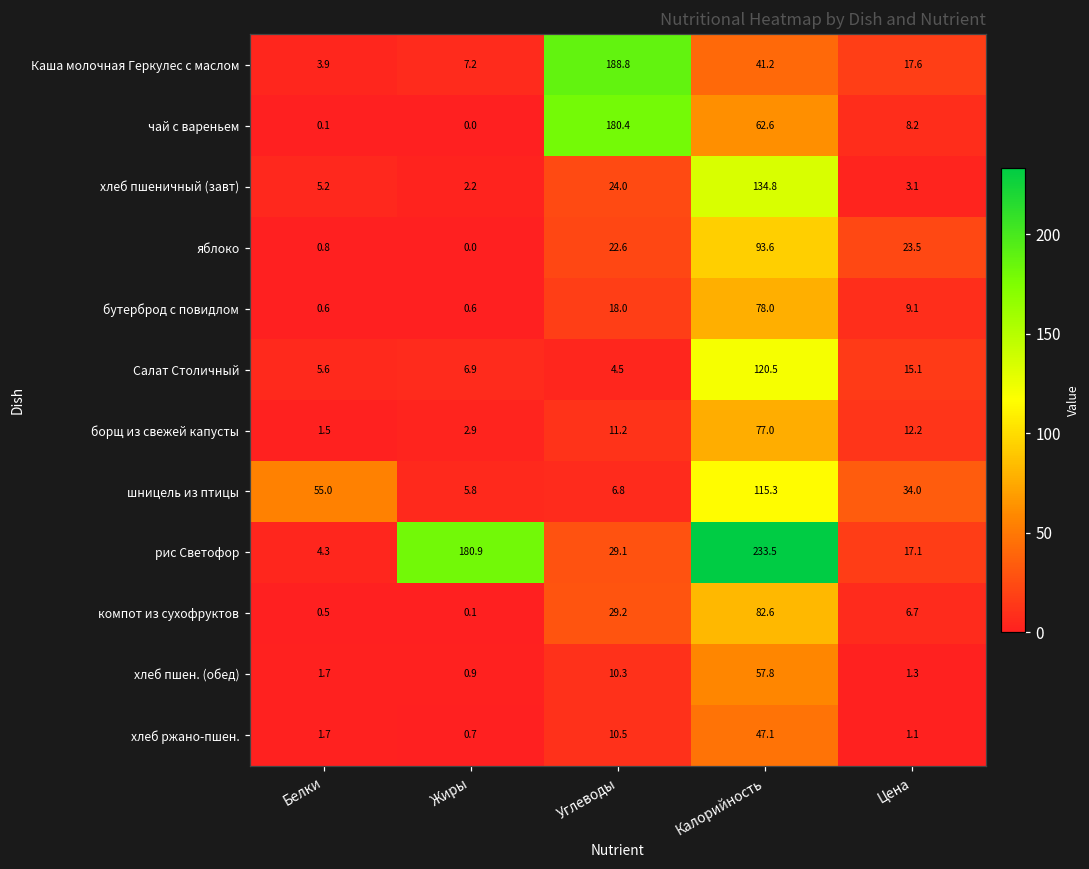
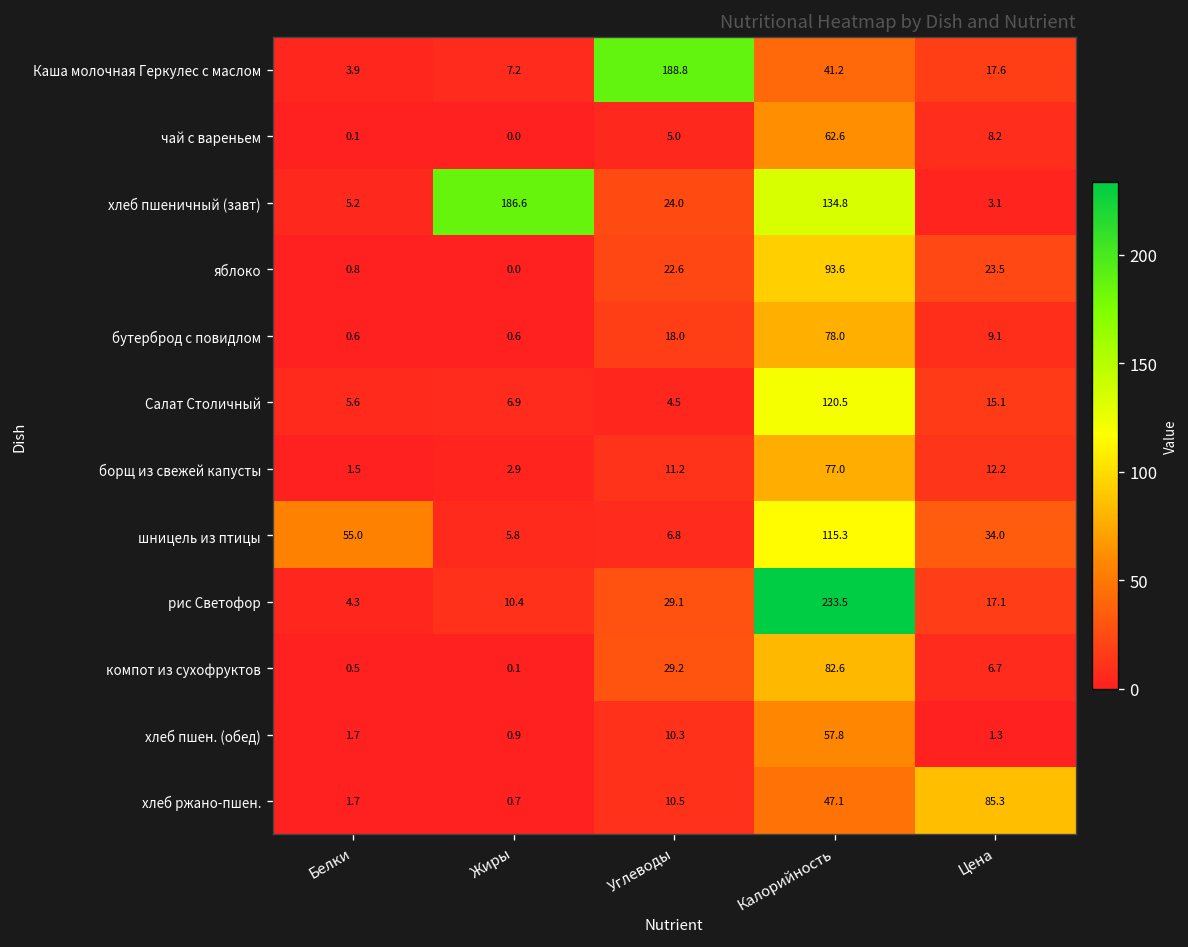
  {
    "Каша молочная Геркулес с маслом": {
      "Белки": 3.9,
      "Жиры": 7.2,
      "Углеводы": 188.8,
      "Калорийность": 41.2,
      "Цена": 17.6
    },
    "чай с вареньем": {
      "Белки": 0.1,
      "Жиры": 0.0,
-     "Углеводы": 180.4,
+     "Углеводы": 5.0,
      "Калорийность": 62.6,
      "Цена": 8.2
    },
    "хлеб пшеничный (завт)": {
      "Белки": 5.2,
-     "Жиры": 2.2,
+     "Жиры": 186.6,
      "Углеводы": 24.0,
      "Калорийность": 134.8,
      "Цена": 3.1
    },
    "яблоко": {
      "Белки": 0.8,
      "Жиры": 0.0,
      "Углеводы": 22.6,
      "Калорийность": 93.6,
      "Цена": 23.5
    },
    "бутерброд с повидлом": {
      "Белки": 0.6,
      "Жиры": 0.6,
      "Углеводы": 18.0,
      "Калорийность": 78.0,
      "Цена": 9.1
    },
    "Салат Столичный": {
      "Белки": 5.6,
      "Жиры": 6.9,
      "Углеводы": 4.5,
      "Калорийность": 120.5,
      "Цена": 15.1
    },
    "борщ из свежей капусты": {
      "Белки": 1.5,
      "Жиры": 2.9,
      "Углеводы": 11.2,
      "Калорийность": 77.0,
      "Цена": 12.2
    },
    "шницель из птицы": {
      "Белки": 55.0,
      "Жиры": 5.8,
      "Углеводы": 6.8,
      "Калорийность": 115.3,
      "Цена": 34.0
    },
    "рис Светофор": {
      "Белки": 4.3,
-     "Жиры": 180.9,
+     "Жиры": 10.4,
      "Углеводы": 29.1,
      "Калорийность": 233.5,
      "Цена": 17.1
    },
    "компот из сухофруктов": {
      "Белки": 0.5,
      "Жиры": 0.1,
      "Углеводы": 29.2,
      "Калорийность": 82.6,
      "Цена": 6.7
    },
    "хлеб пшен. (обед)": {
      "Белки": 1.7,
      "Жиры": 0.9,
      "Углеводы": 10.3,
      "Калорийность": 57.8,
      "Цена": 1.3
    },
    "хлеб ржано-пшен.": {
      "Белки": 1.7,
      "Жиры": 0.7,
      "Углеводы": 10.5,
      "Калорийность": 47.1,
-     "Цена": 1.1
+     "Цена": 85.3
    }
  }
